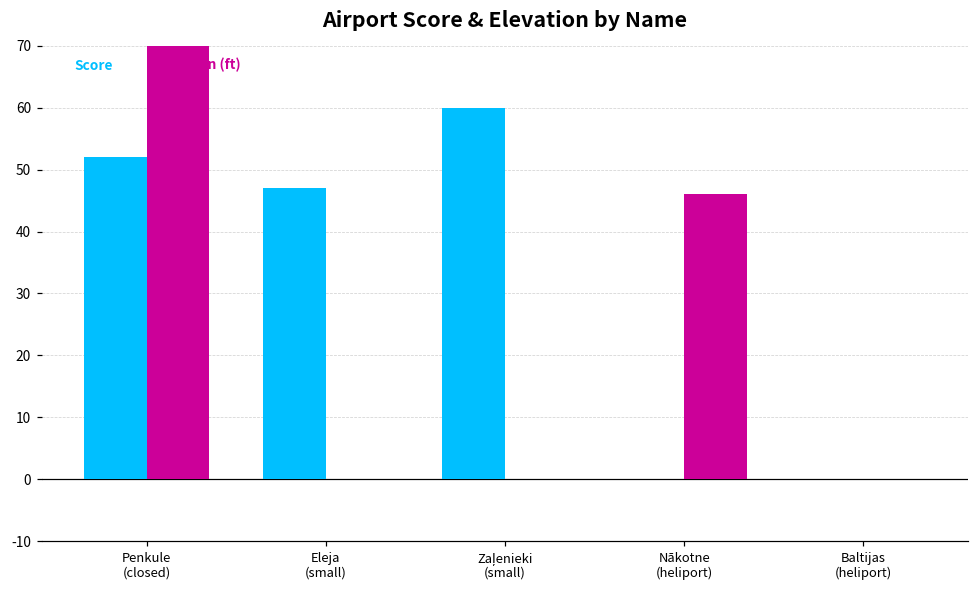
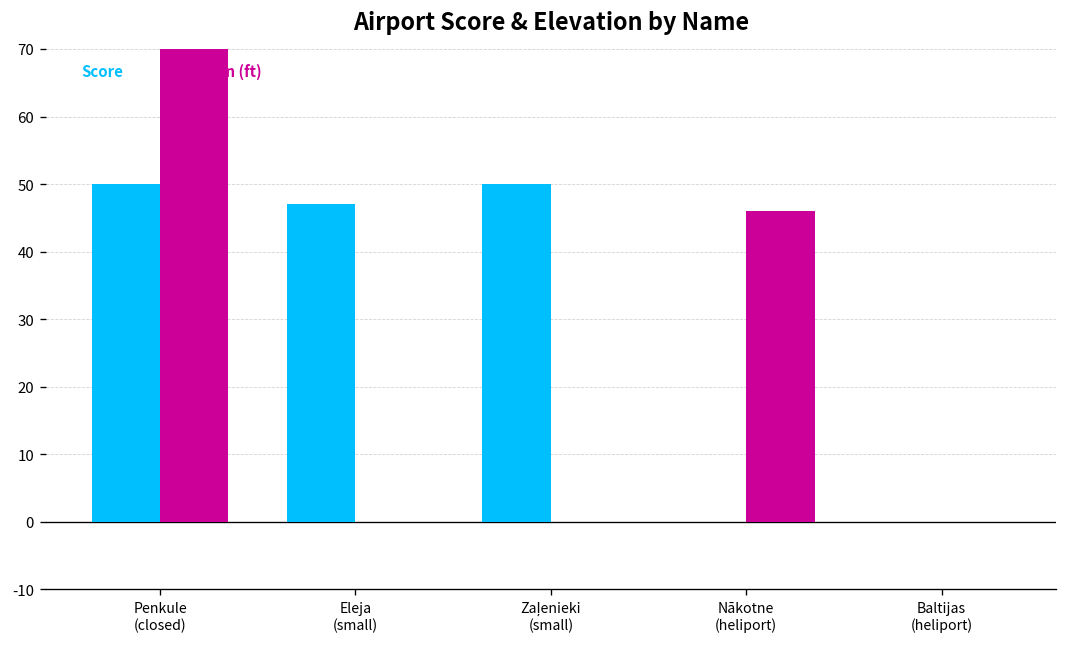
  {
    "Score": {
-     "Penkule (closed)": 52,
+     "Penkule (closed)": 50,
      "Eleja (small)": 47,
-     "Zaļenieki (small)": 60,
+     "Zaļenieki (small)": 50,
      "Nākotne (heliport)": 0,
      "Baltijas (heliport)": 0
    }
  }
